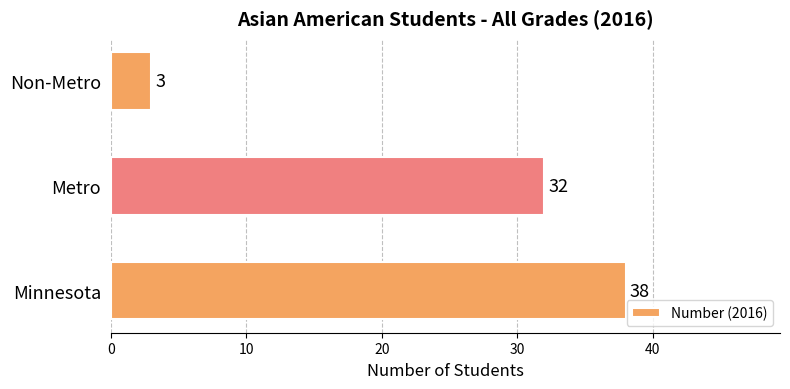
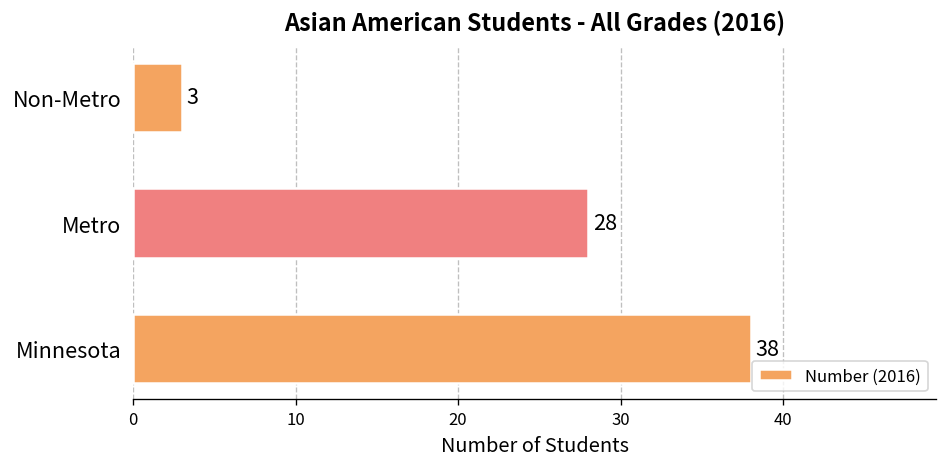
  {
    "Non-Metro": 3,
-   "Metro": 32,
+   "Metro": 28,
    "Minnesota": 38
  }
